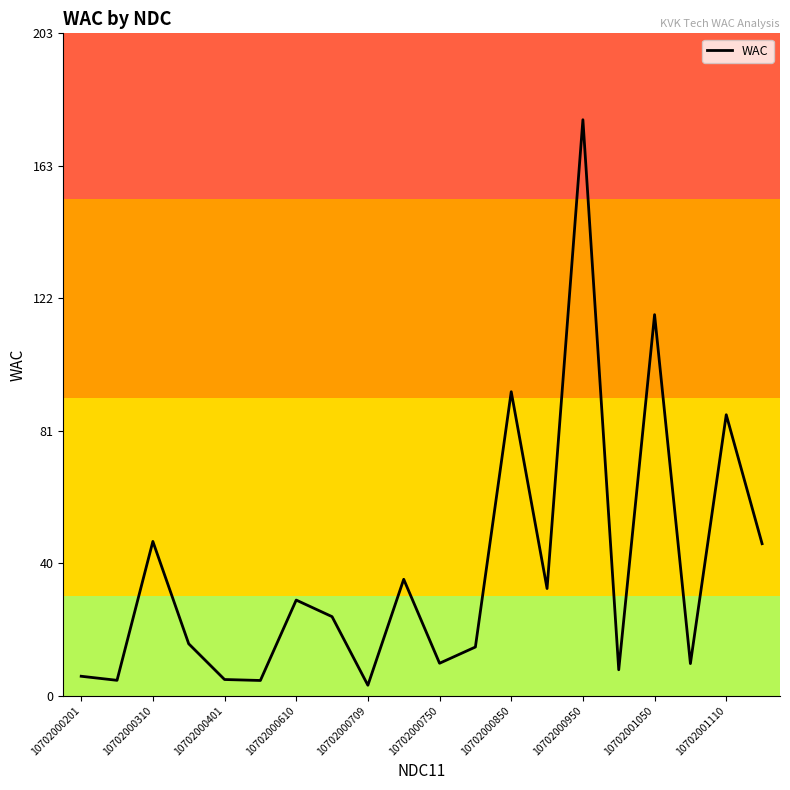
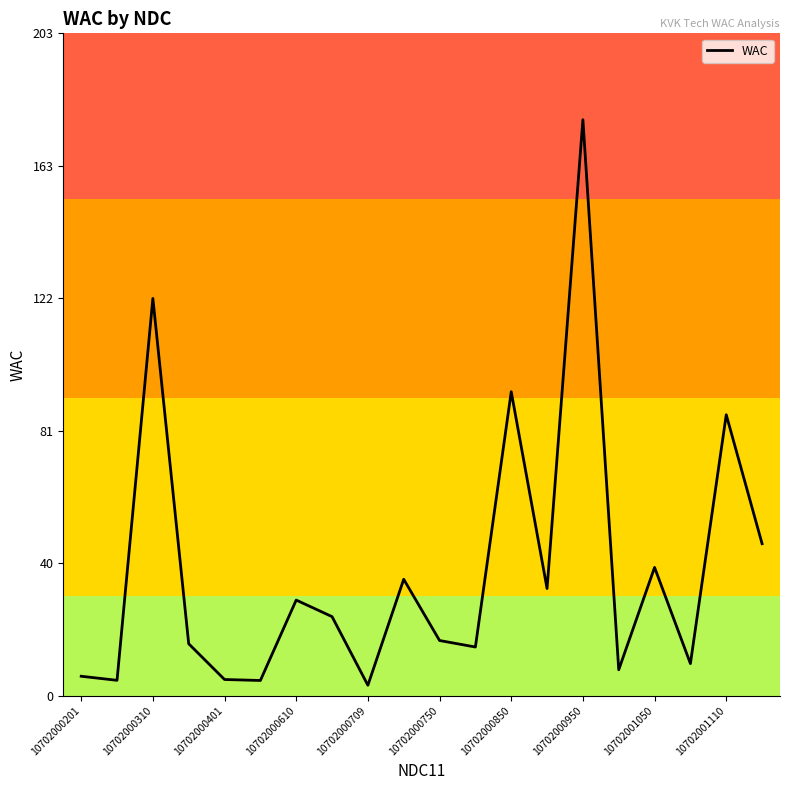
  {
    "10702000201": 6,
-   "10702000310": 48,
+   "10702000310": 122,
    "10702000401": 5,
    "10702000610": 29,
    "10702000709": 3,
-   "10702000750": 10,
+   "10702000750": 17,
    "10702000850": 94,
    "10702000950": 177,
-   "10702001050": 117,
+   "10702001050": 40,
    "10702001110": 87
  }
